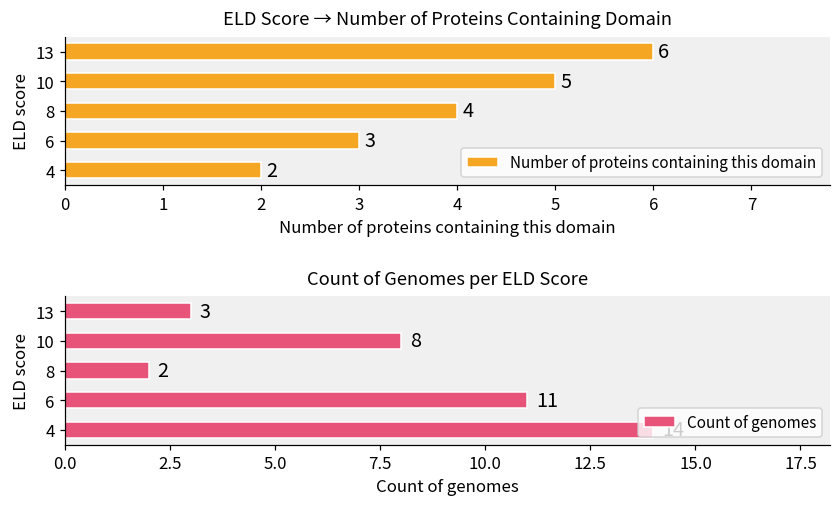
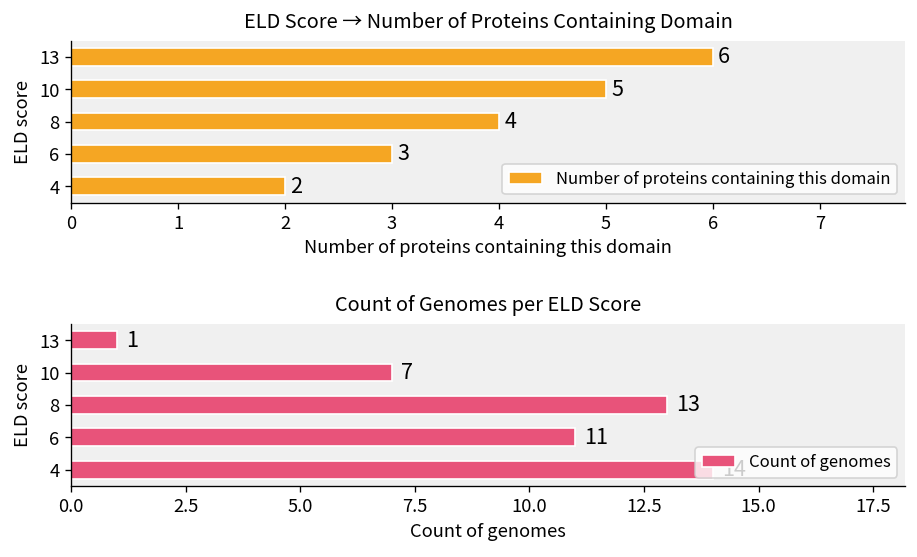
  {
    "ELD Score → Number of Proteins Containing Domain": {
      "13": 6,
      "10": 5,
      "8": 4,
      "6": 3,
      "4": 2
    },
    "Count of Genomes per ELD Score": {
-     "13": 3,
-     "10": 8,
-     "8": 2,
+     "13": 1,
+     "10": 7,
+     "8": 13,
      "6": 11
    }
  }
